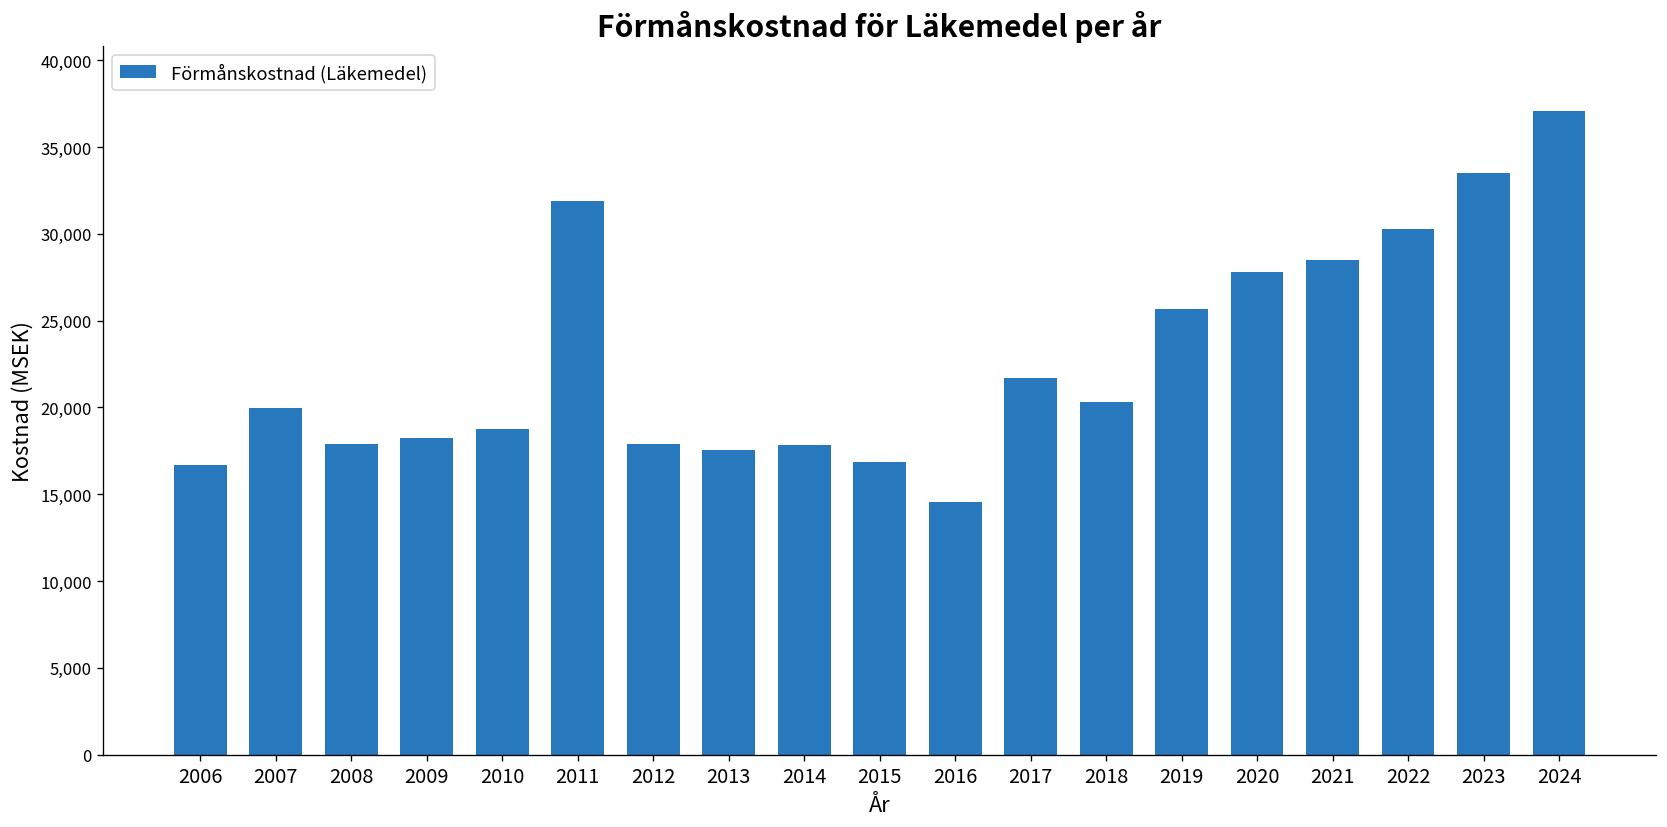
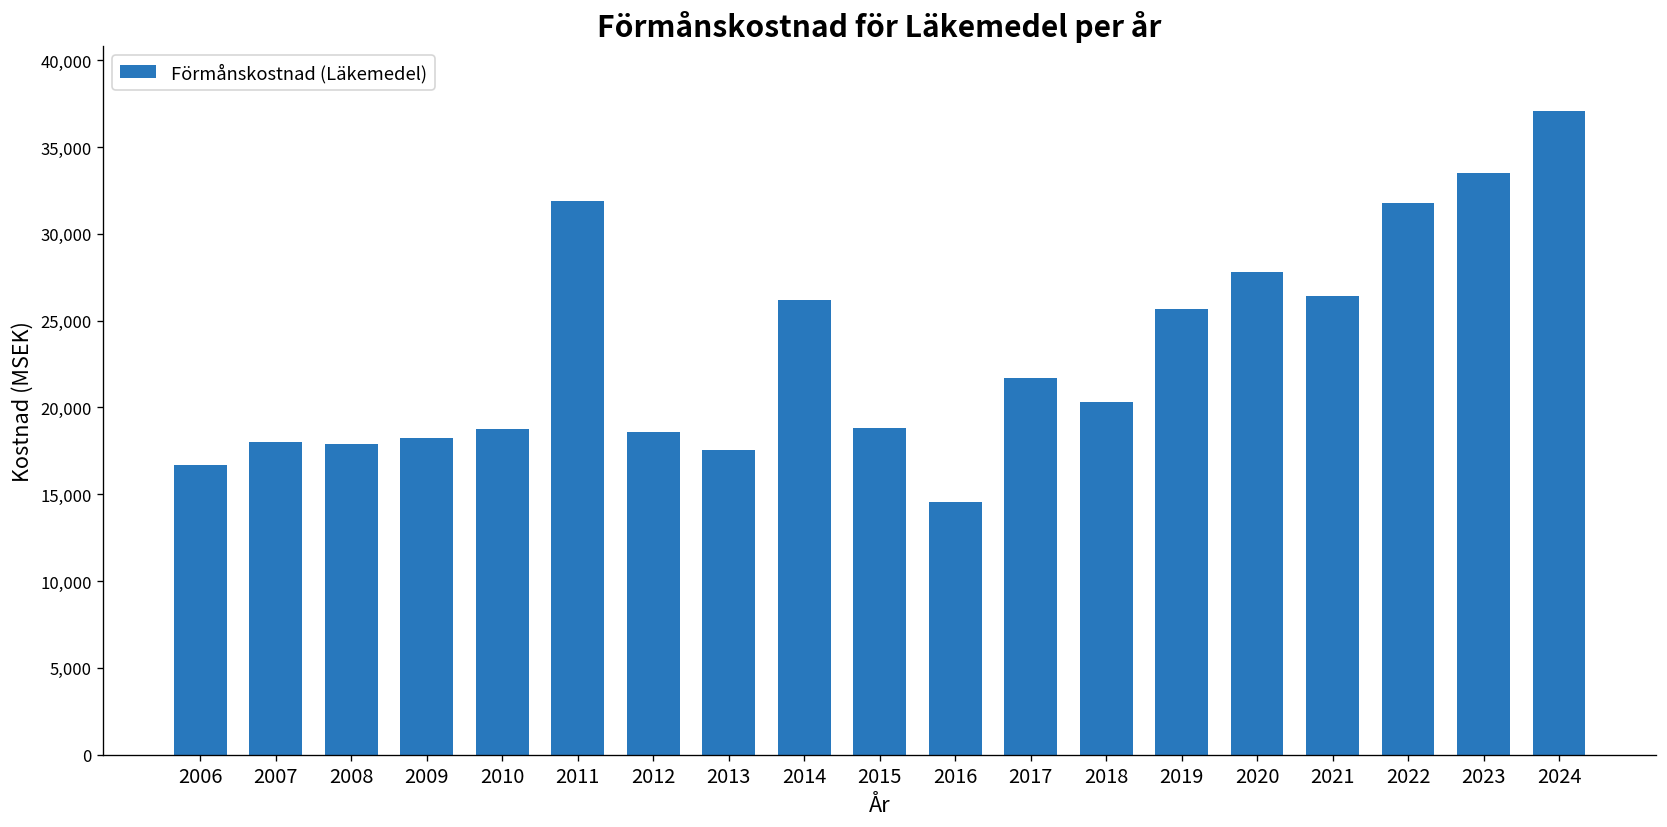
  {
    "2006": "16,700",
-   "2007": "20,000",
+   "2007": "18,000",
    "2008": "17,900",
    "2009": "18,200",
    "2010": "18,800",
    "2011": "31,900",
-   "2012": "17,900",
+   "2012": "18,600",
    "2013": "17,600",
-   "2014": "17,900",
-   "2015": "16,800",
+   "2014": "26,200",
+   "2015": "18,800",
    "2016": "14,500",
    "2017": "21,700",
    "2018": "20,300",
    "2019": "25,700",
    "2020": "27,800",
-   "2021": "28,500",
-   "2022": "30,300",
+   "2021": "26,400",
+   "2022": "31,800",
    "2023": "33,500",
    "2024": "37,100"
  }
